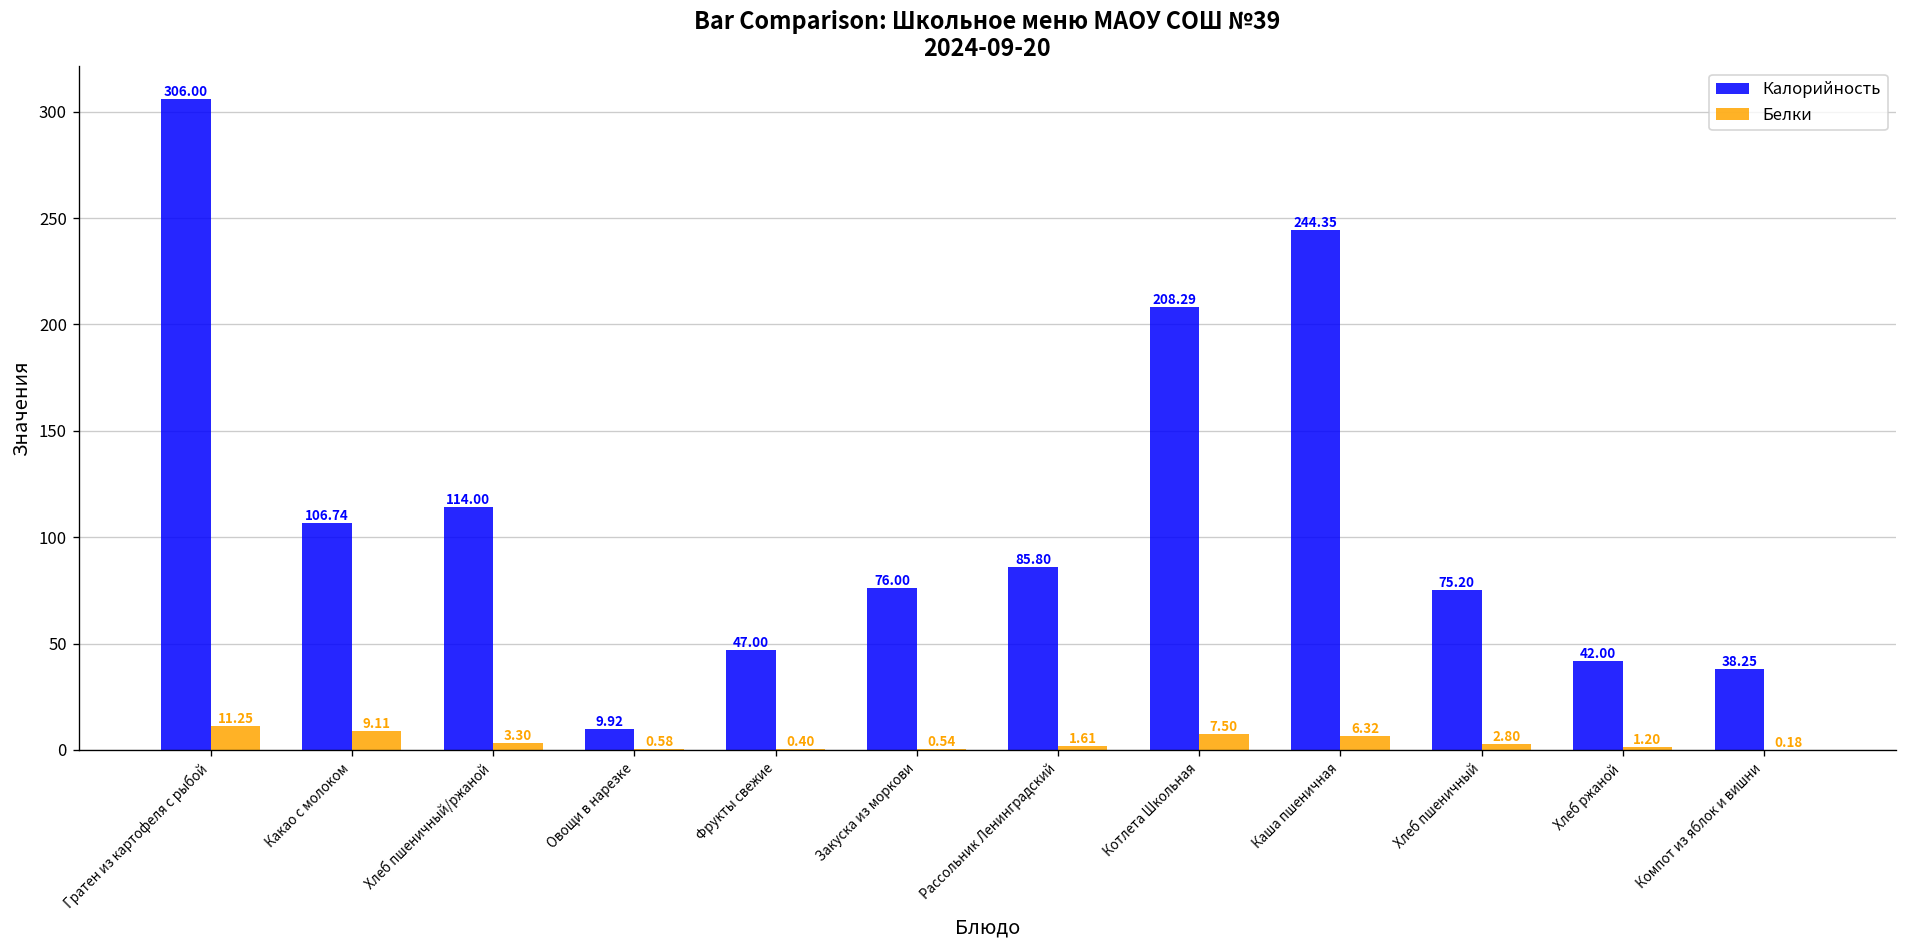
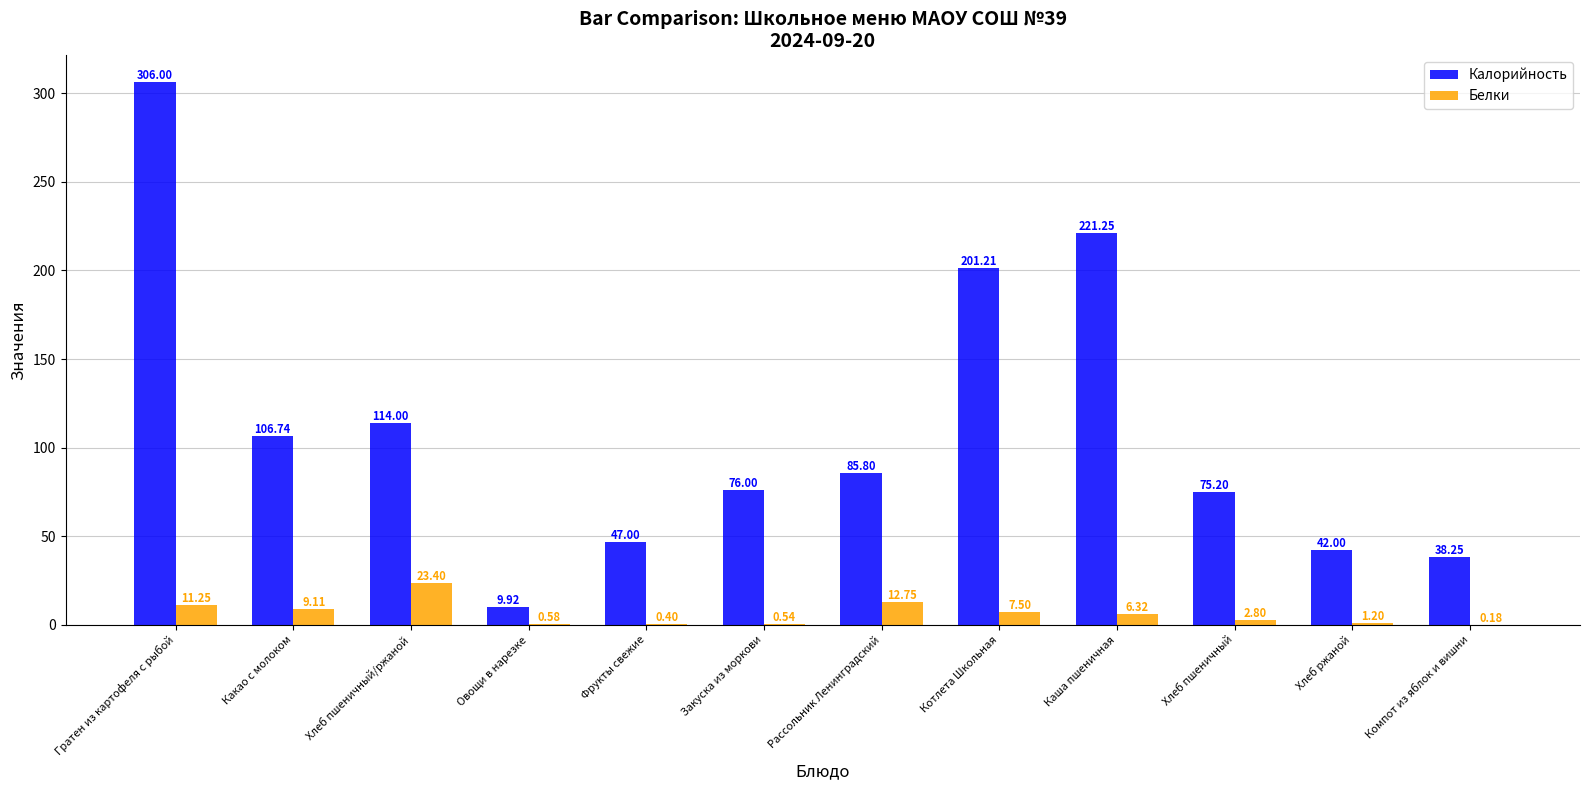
  {
    "Калорийность": {
      "Гратен из картофеля с рыбой": 306.00,
      "Какао с молоком": 106.74,
      "Хлеб пшеничный/ржаной": 114.00,
      "Овощи в нарезке": 9.92,
      "Фрукты свежие": 47.00,
      "Закуска из моркови": 76.00,
      "Рассольник Ленинградский": 85.80,
-     "Котлета Школьная": 208.29,
-     "Каша пшеничная": 244.35,
+     "Котлета Школьная": 201.21,
+     "Каша пшеничная": 221.25,
      "Хлеб пшеничный": 75.20,
      "Хлеб ржаной": 42.00,
      "Компот из яблок и вишни": 38.25
    },
    "Белки": {
      "Гратен из картофеля с рыбой": 11.25,
      "Какао с молоком": 9.11,
-     "Хлеб пшеничный/ржаной": 3.30,
+     "Хлеб пшеничный/ржаной": 23.40,
      "Овощи в нарезке": 0.58,
      "Фрукты свежие": 0.40,
      "Закуска из моркови": 0.54,
-     "Рассольник Ленинградский": 1.61,
+     "Рассольник Ленинградский": 12.75,
      "Котлета Школьная": 7.50,
      "Каша пшеничная": 6.32,
      "Хлеб пшеничный": 2.80,
      "Хлеб ржаной": 1.20,
      "Компот из яблок и вишни": 0.18
    }
  }
